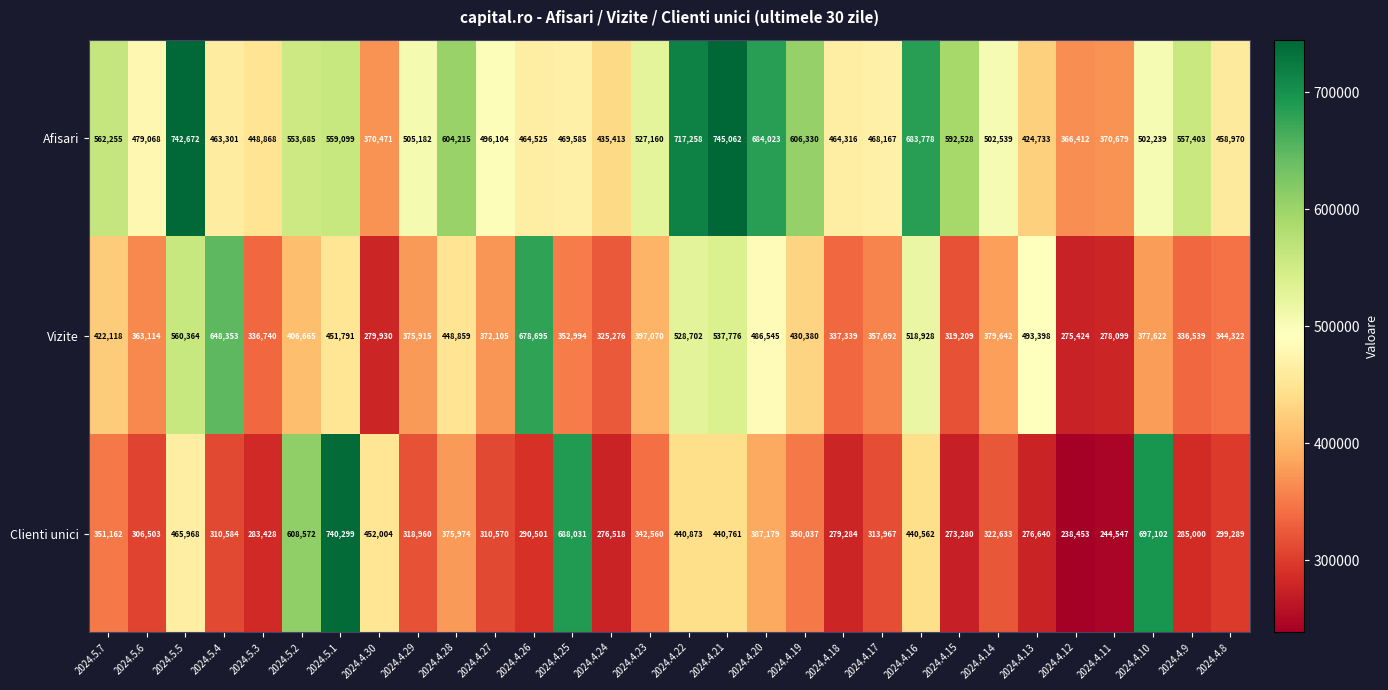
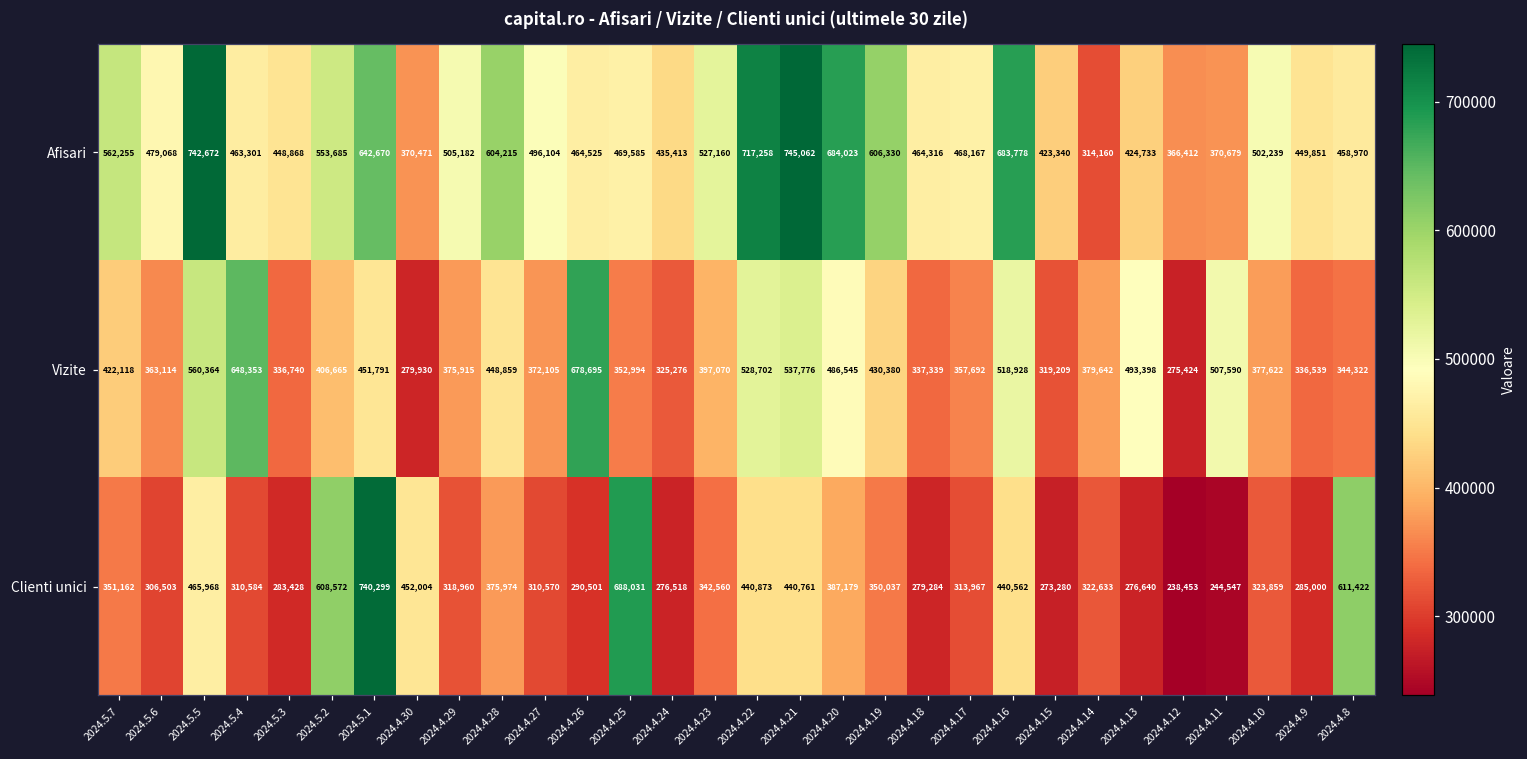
  {
    "Afisari": {
      "2024.5.7": "562,255",
      "2024.5.6": "479,068",
      "2024.5.5": "742,672",
      "2024.5.4": "463,301",
      "2024.5.3": "448,868",
      "2024.5.2": "553,685",
-     "2024.5.1": "559,099",
+     "2024.5.1": "642,670",
      "2024.4.30": "370,471",
      "2024.4.29": "505,182",
      "2024.4.28": "604,215",
      "2024.4.27": "496,104",
      "2024.4.26": "464,525",
      "2024.4.25": "469,585",
      "2024.4.24": "435,413",
      "2024.4.23": "527,160",
      "2024.4.22": "717,258",
      "2024.4.21": "745,062",
      "2024.4.20": "684,023",
      "2024.4.19": "606,330",
      "2024.4.18": "464,316",
      "2024.4.17": "468,167",
      "2024.4.16": "683,778",
-     "2024.4.15": "592,528",
-     "2024.4.14": "502,539",
+     "2024.4.15": "423,340",
+     "2024.4.14": "314,160",
      "2024.4.13": "424,733",
      "2024.4.12": "366,412",
      "2024.4.11": "370,679",
      "2024.4.10": "502,239",
-     "2024.4.9": "557,403",
+     "2024.4.9": "449,851",
      "2024.4.8": "458,970"
    },
    "Vizite": {
      "2024.5.7": "422,118",
      "2024.5.6": "363,114",
      "2024.5.5": "560,364",
      "2024.5.4": "648,353",
      "2024.5.3": "336,740",
      "2024.5.2": "406,665",
      "2024.5.1": "451,791",
      "2024.4.30": "279,930",
      "2024.4.29": "375,915",
      "2024.4.28": "448,859",
      "2024.4.27": "372,105",
      "2024.4.26": "678,695",
      "2024.4.25": "352,994",
      "2024.4.24": "325,276",
      "2024.4.23": "397,070",
      "2024.4.22": "528,702",
      "2024.4.21": "537,776",
      "2024.4.20": "486,545",
      "2024.4.19": "430,380",
      "2024.4.18": "337,339",
      "2024.4.17": "357,692",
      "2024.4.16": "518,928",
      "2024.4.15": "319,209",
      "2024.4.14": "379,642",
      "2024.4.13": "493,398",
      "2024.4.12": "275,424",
-     "2024.4.11": "278,099",
+     "2024.4.11": "507,590",
      "2024.4.10": "377,622",
      "2024.4.9": "336,539",
      "2024.4.8": "344,322"
    },
    "Clienti unici": {
      "2024.5.7": "351,162",
      "2024.5.6": "306,503",
      "2024.5.5": "465,968",
      "2024.5.4": "310,584",
      "2024.5.3": "283,428",
      "2024.5.2": "608,572",
      "2024.5.1": "740,299",
      "2024.4.30": "452,004",
      "2024.4.29": "318,960",
      "2024.4.28": "375,974",
      "2024.4.27": "310,570",
      "2024.4.26": "290,501",
      "2024.4.25": "688,031",
      "2024.4.24": "276,518",
      "2024.4.23": "342,560",
      "2024.4.22": "440,873",
      "2024.4.21": "440,761",
      "2024.4.20": "387,179",
      "2024.4.19": "350,037",
      "2024.4.18": "279,284",
      "2024.4.17": "313,967",
      "2024.4.16": "440,562",
      "2024.4.15": "273,280",
      "2024.4.14": "322,633",
      "2024.4.13": "276,640",
      "2024.4.12": "238,453",
      "2024.4.11": "244,547",
-     "2024.4.10": "697,102",
+     "2024.4.10": "323,859",
      "2024.4.9": "285,000",
-     "2024.4.8": "299,289"
+     "2024.4.8": "611,422"
    }
  }
